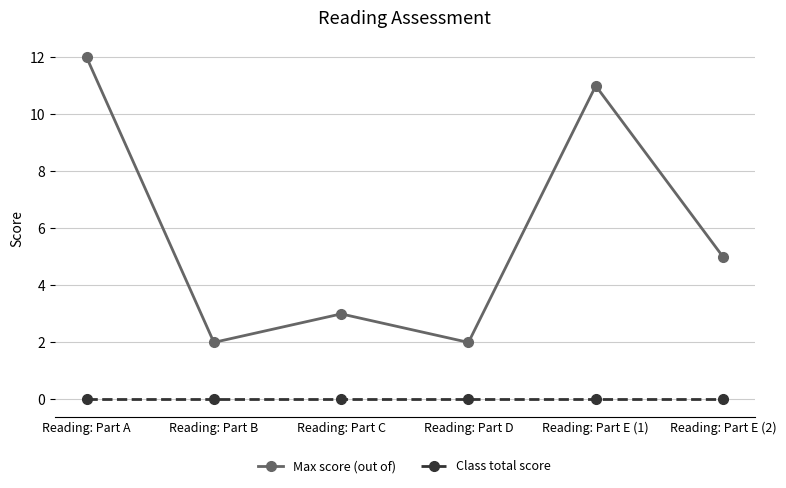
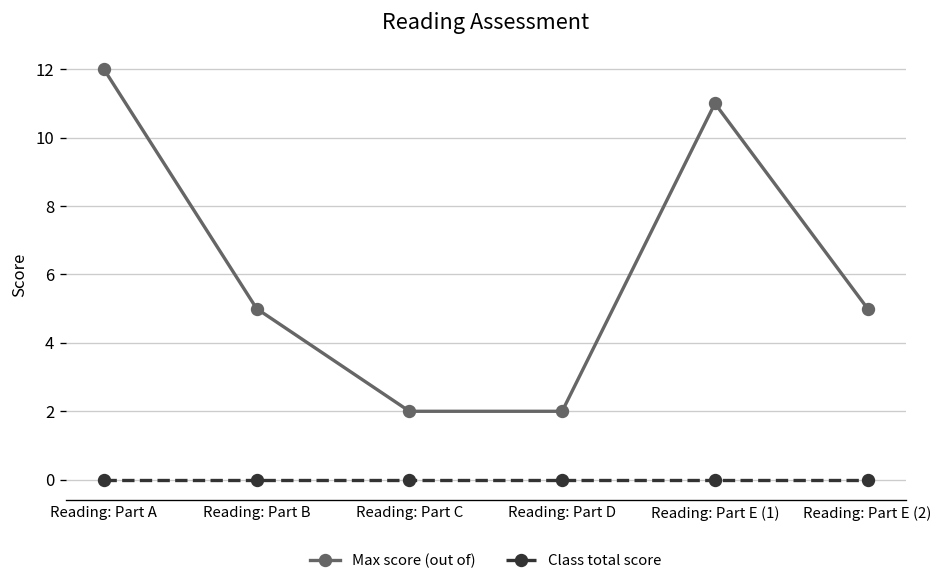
  {
    "Max score (out of)": {
      "Reading: Part A": 12,
-     "Reading: Part B": 2,
-     "Reading: Part C": 3,
+     "Reading: Part B": 5,
+     "Reading: Part C": 2,
      "Reading: Part D": 2,
      "Reading: Part E (1)": 11,
      "Reading: Part E (2)": 5
    },
    "Class total score": {
      "Reading: Part A": 0,
      "Reading: Part B": 0,
      "Reading: Part C": 0,
      "Reading: Part D": 0,
      "Reading: Part E (1)": 0,
      "Reading: Part E (2)": 0
    }
  }
